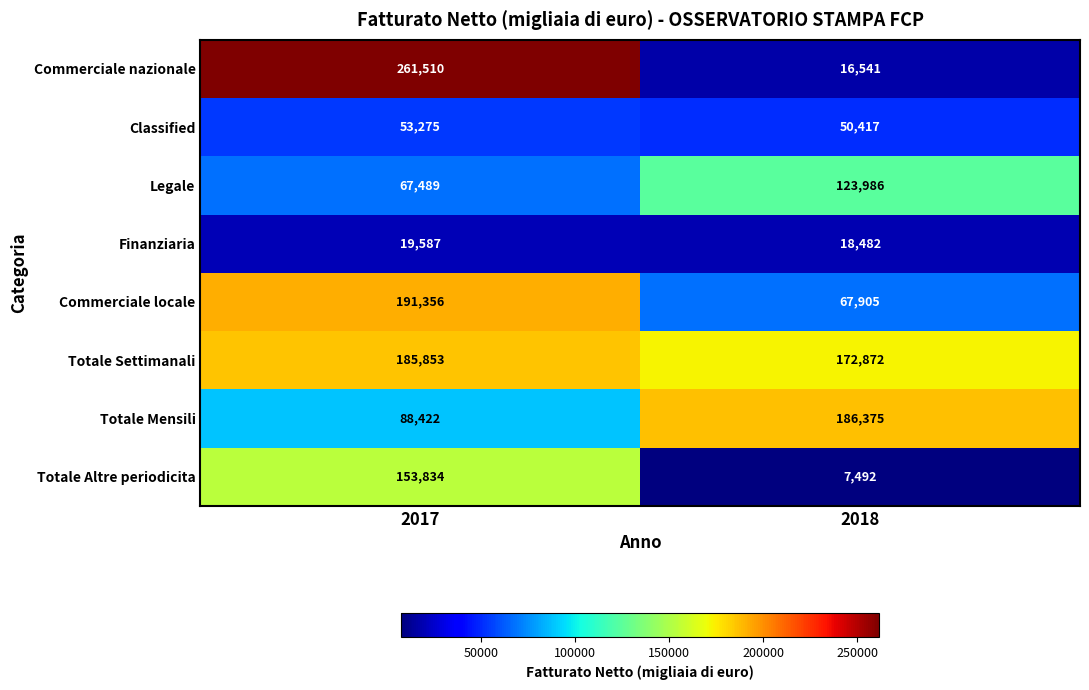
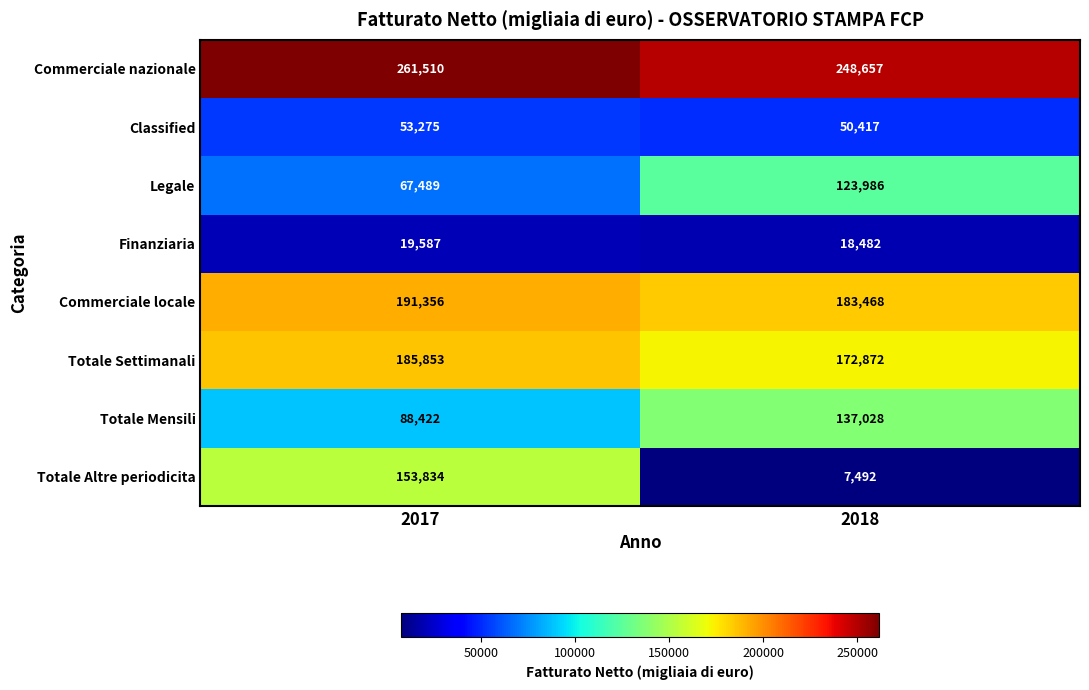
  {
    "Commerciale nazionale": {
      "2017": "261,510",
-     "2018": "16,541"
+     "2018": "248,657"
    },
    "Classified": {
      "2017": "53,275",
      "2018": "50,417"
    },
    "Legale": {
      "2017": "67,489",
      "2018": "123,986"
    },
    "Finanziaria": {
      "2017": "19,587",
      "2018": "18,482"
    },
    "Commerciale locale": {
      "2017": "191,356",
-     "2018": "67,905"
+     "2018": "183,468"
    },
    "Totale Settimanali": {
      "2017": "185,853",
      "2018": "172,872"
    },
    "Totale Mensili": {
      "2017": "88,422",
-     "2018": "186,375"
+     "2018": "137,028"
    },
    "Totale Altre periodicita": {
      "2017": "153,834",
      "2018": "7,492"
    }
  }
